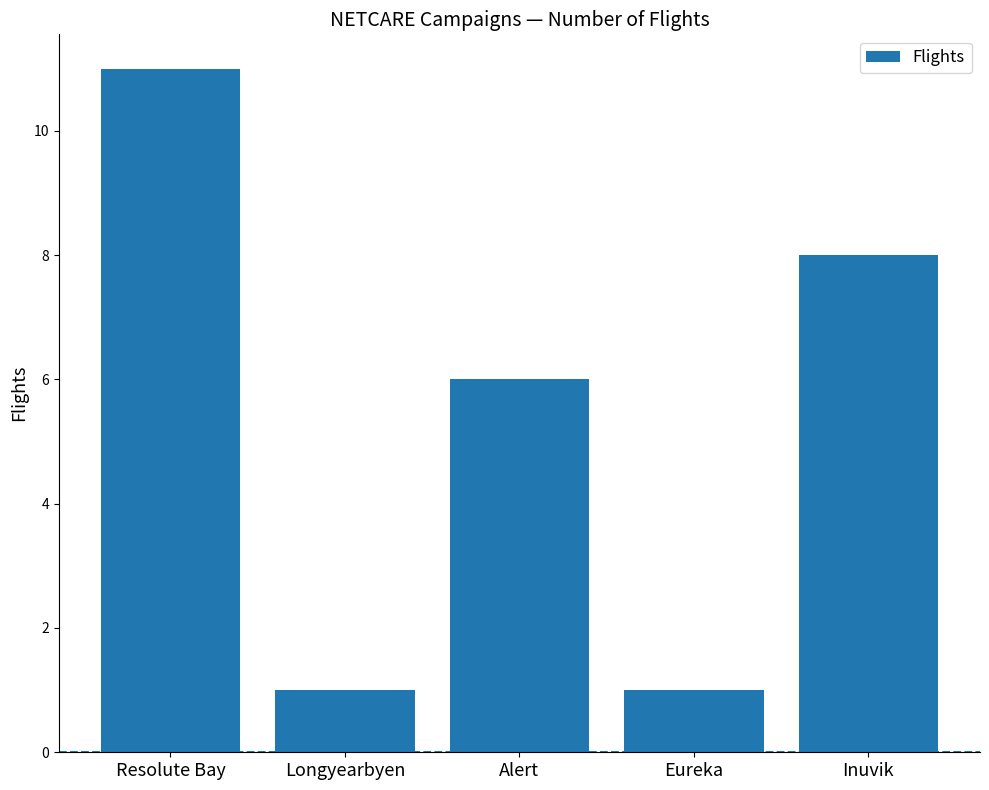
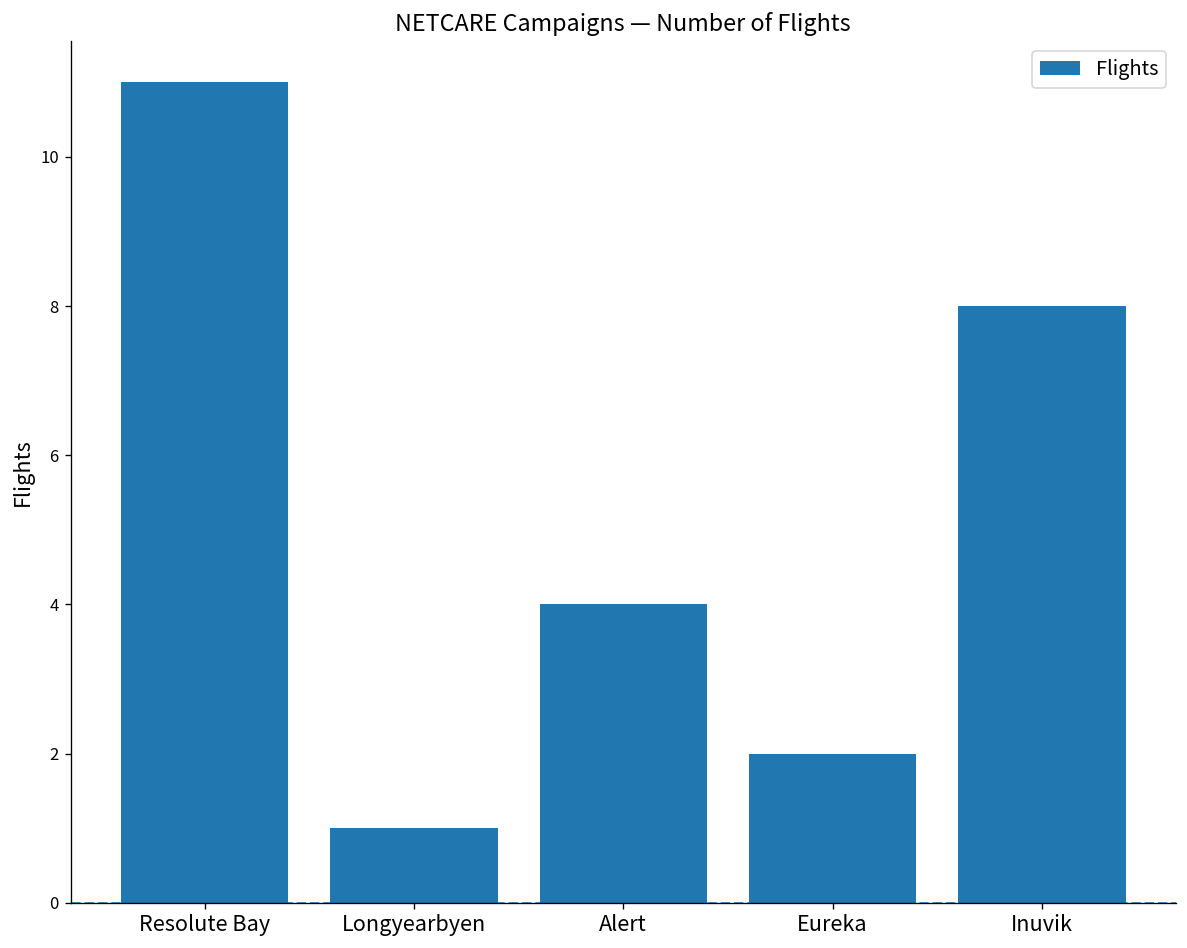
  {
    "Resolute Bay": 11,
    "Longyearbyen": 1,
-   "Alert": 6,
-   "Eureka": 1,
+   "Alert": 4,
+   "Eureka": 2,
    "Inuvik": 8
  }
